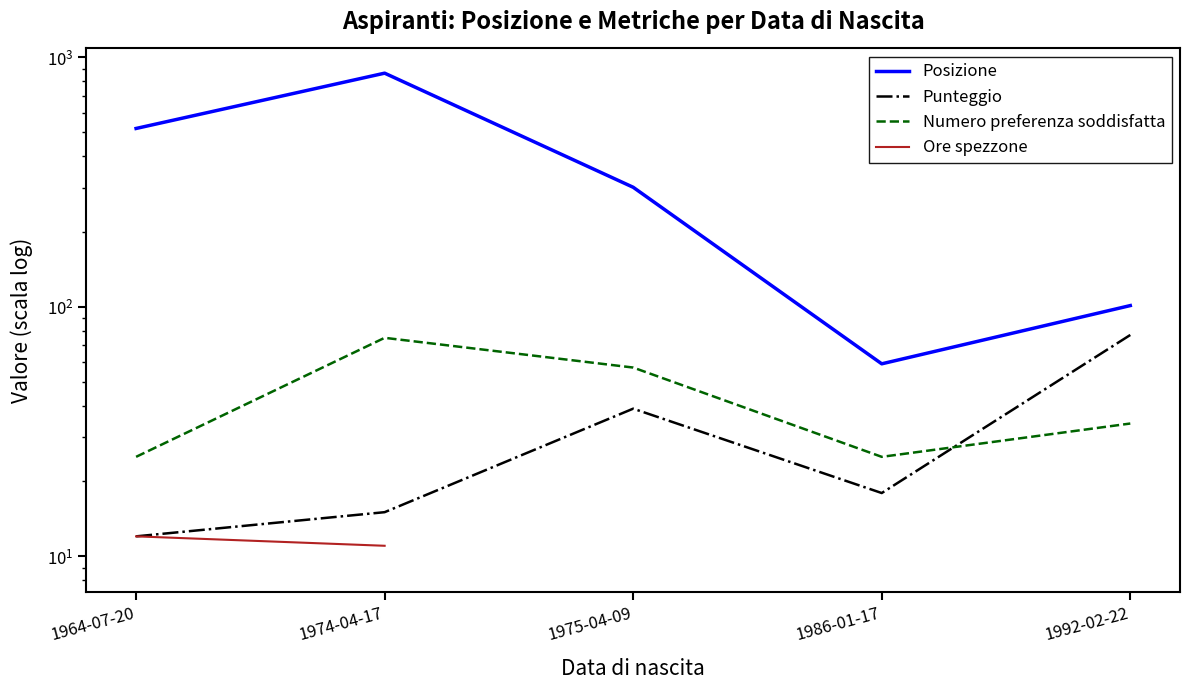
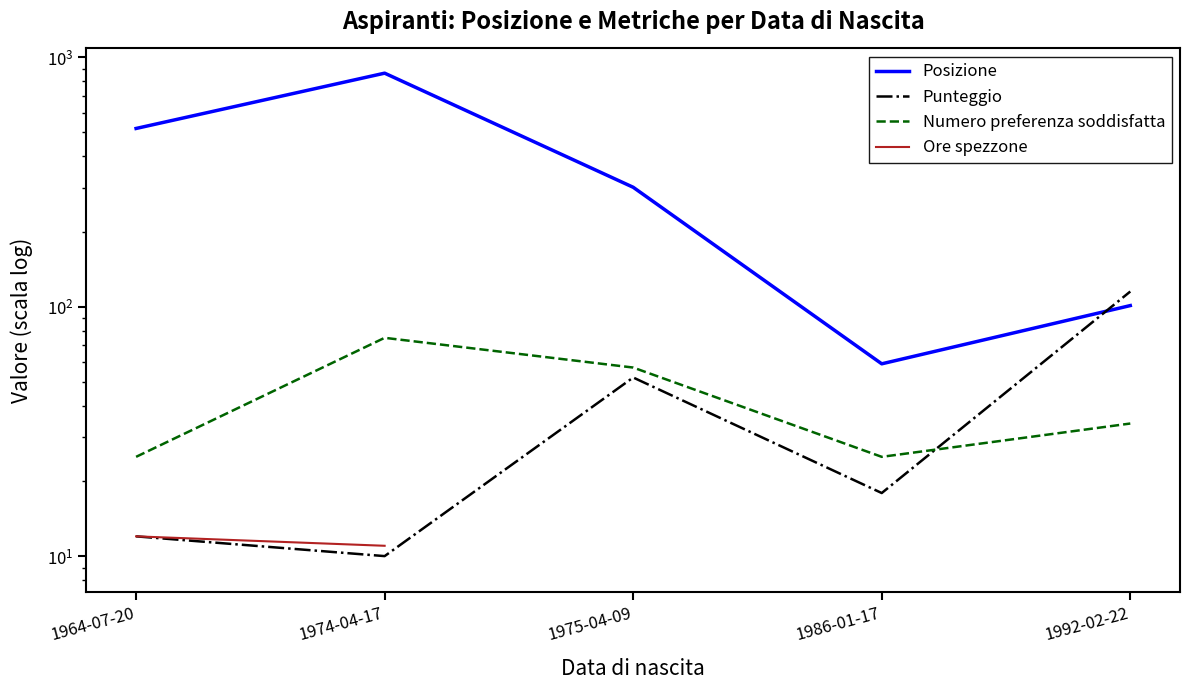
  {
    "Posizione": {
      "1964-07-20": 520,
      "1974-04-17": 860,
      "1975-04-09": 300,
      "1986-01-17": 59,
      "1992-02-22": 101
    },
    "Punteggio": {
-     "1974-04-17": 15,
-     "1975-04-09": 39,
+     "1974-04-17": 10,
+     "1975-04-09": 52,
      "1986-01-17": 18,
-     "1992-02-22": 77
+     "1992-02-22": 120
    },
    "Numero preferenza soddisfatta": {
      "1964-07-20": 25,
      "1974-04-17": 75,
      "1975-04-09": 57,
      "1986-01-17": 25,
      "1992-02-22": 34
    },
    "Ore spezzone": {
      "1974-04-17": 11,
      "1992-02-22": 9
    }
  }
